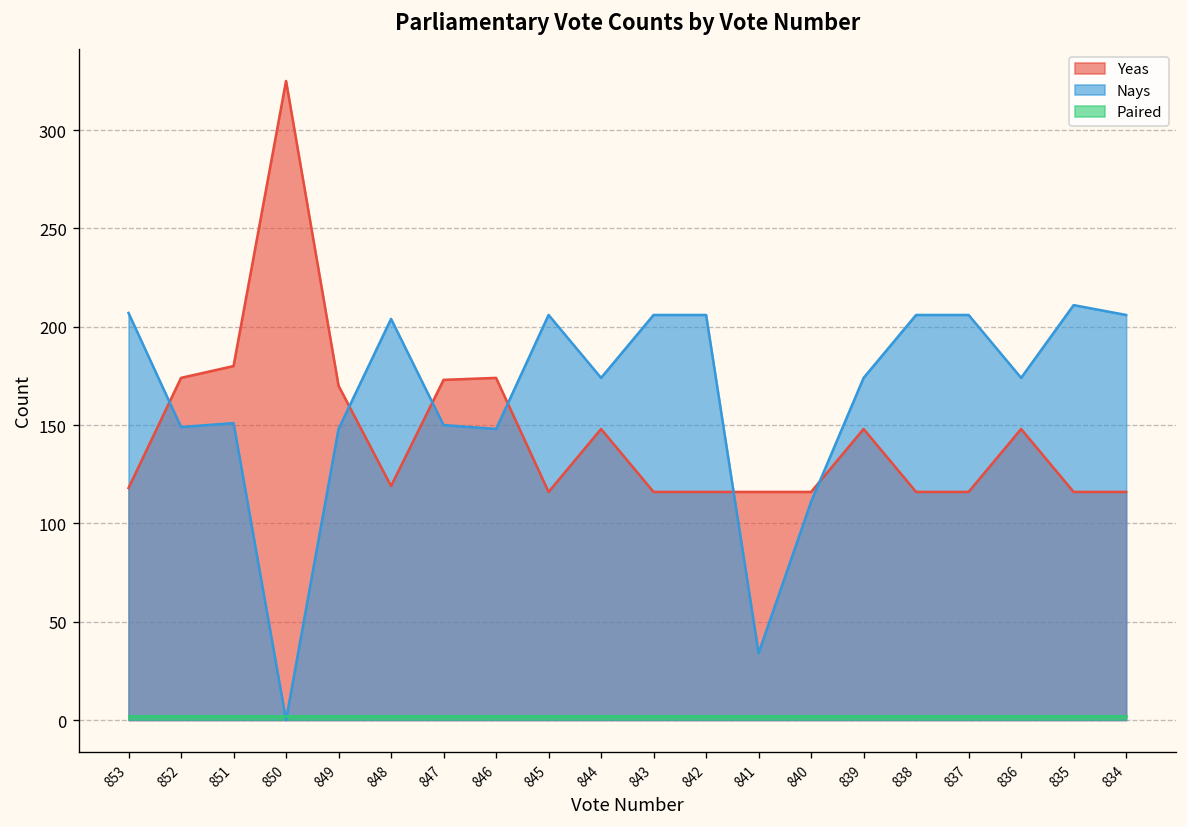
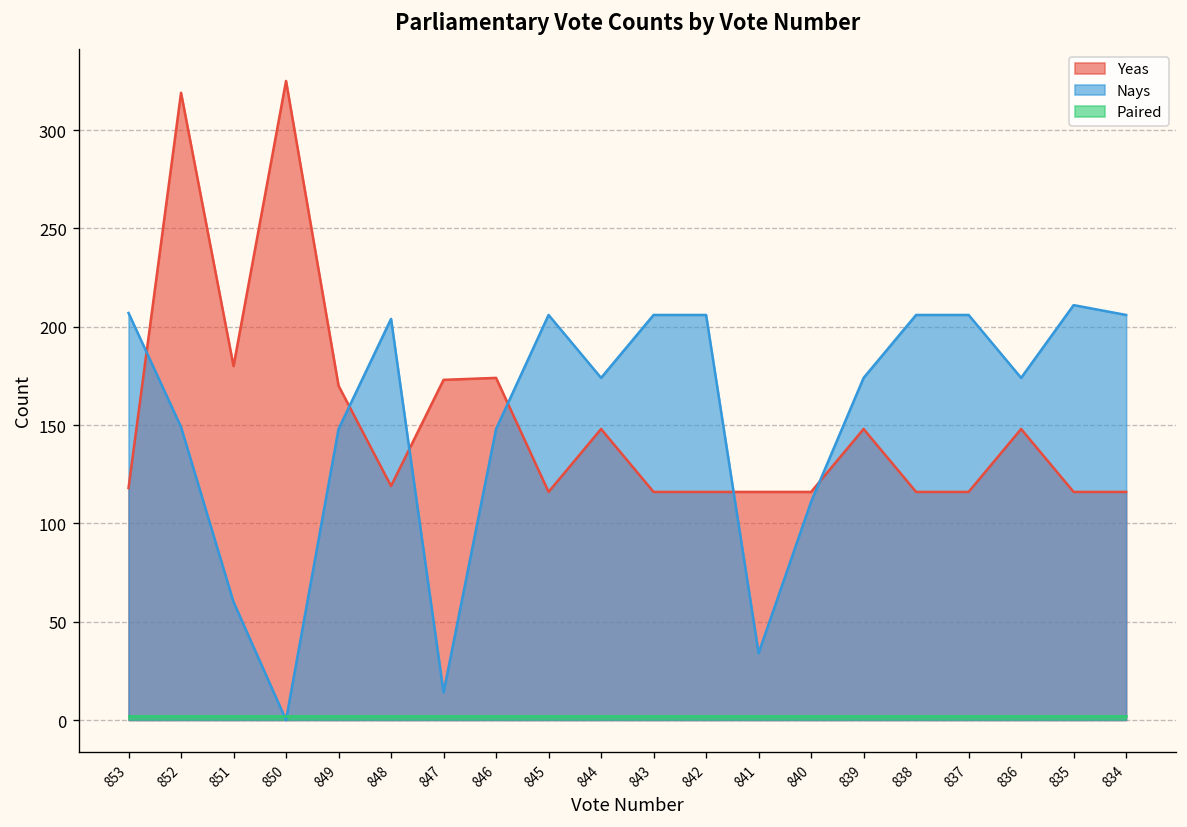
  {
    "Yeas": {
      "853": 118,
-     "852": 174,
+     "852": 319,
      "851": 180,
      "850": 325,
      "849": 170,
      "848": 119,
      "847": 173,
      "846": 174,
      "845": 116,
      "844": 148,
      "843": 116,
      "842": 116,
      "841": 116,
      "840": 116,
      "839": 148,
      "838": 116,
      "837": 116,
      "836": 148,
      "835": 116,
      "834": 116
    },
    "Nays": {
      "853": 207,
      "852": 149,
-     "851": 151,
+     "851": 60,
      "850": 0,
      "849": 148,
      "848": 204,
-     "847": 150,
+     "847": 14,
      "846": 148,
      "845": 206,
      "844": 174,
      "843": 206,
      "842": 206,
      "841": 34,
      "840": 111,
      "839": 174,
      "838": 206,
      "837": 206,
      "836": 174,
      "835": 211,
      "834": 206
    },
    "Paired": {
      "853": 2,
      "852": 2,
      "851": 2,
      "850": 2,
      "849": 2,
      "848": 2,
      "847": 2,
      "846": 2,
      "845": 2,
      "844": 2,
      "843": 2,
      "842": 2,
      "841": 2,
      "840": 2,
      "839": 2,
      "838": 2,
      "837": 2,
      "836": 2,
      "835": 2,
      "834": 2
    }
  }
